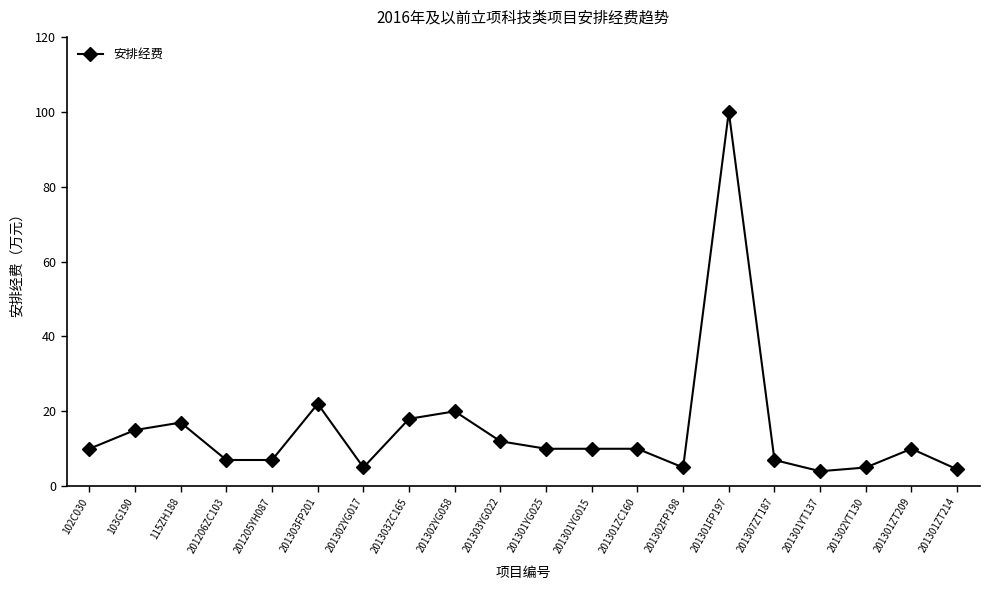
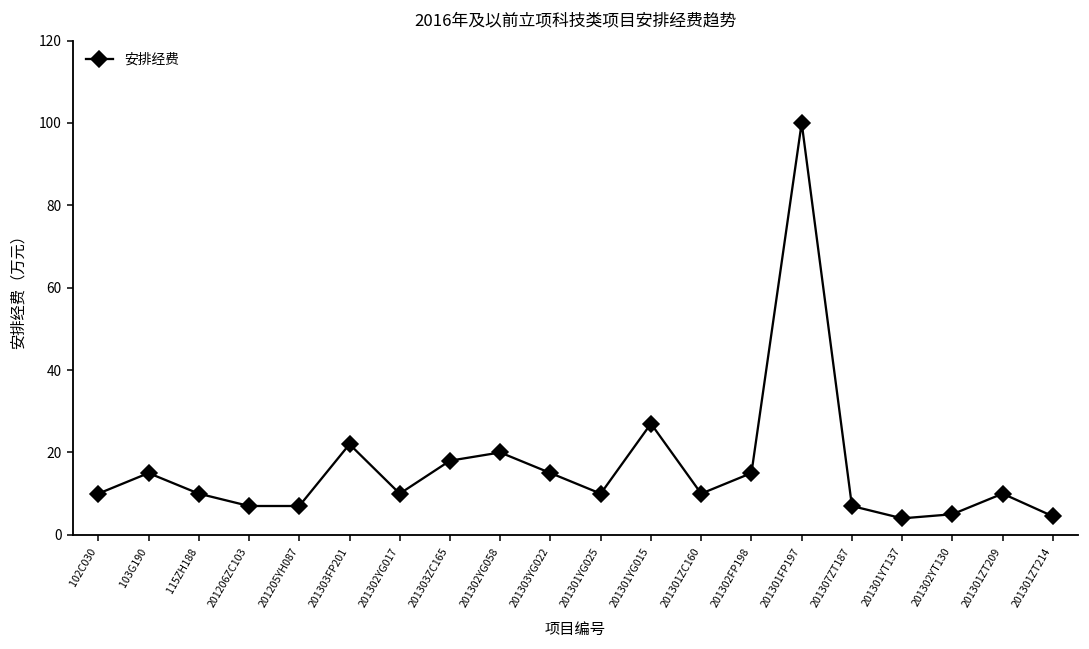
  {
    "102C030": 10,
    "103G190": 15,
-   "115ZH188": 17,
+   "115ZH188": 10,
    "201206ZC103": 7,
    "201205YH087": 7,
    "201303FP201": 22,
-   "201302YG017": 5,
+   "201302YG017": 10,
    "201303ZC165": 18,
    "201302YG058": 20,
-   "201303YG022": 12,
+   "201303YG022": 15,
    "201301YG025": 10,
-   "201301YG015": 10,
+   "201301YG015": 27,
    "201301ZC160": 10,
-   "201302FP198": 5,
+   "201302FP198": 15,
    "201301FP197": 100,
    "201307ZT187": 7,
    "201301YT137": 4,
    "201302YT130": 5,
    "201301ZT209": 10,
    "201301ZT214": 5
  }
